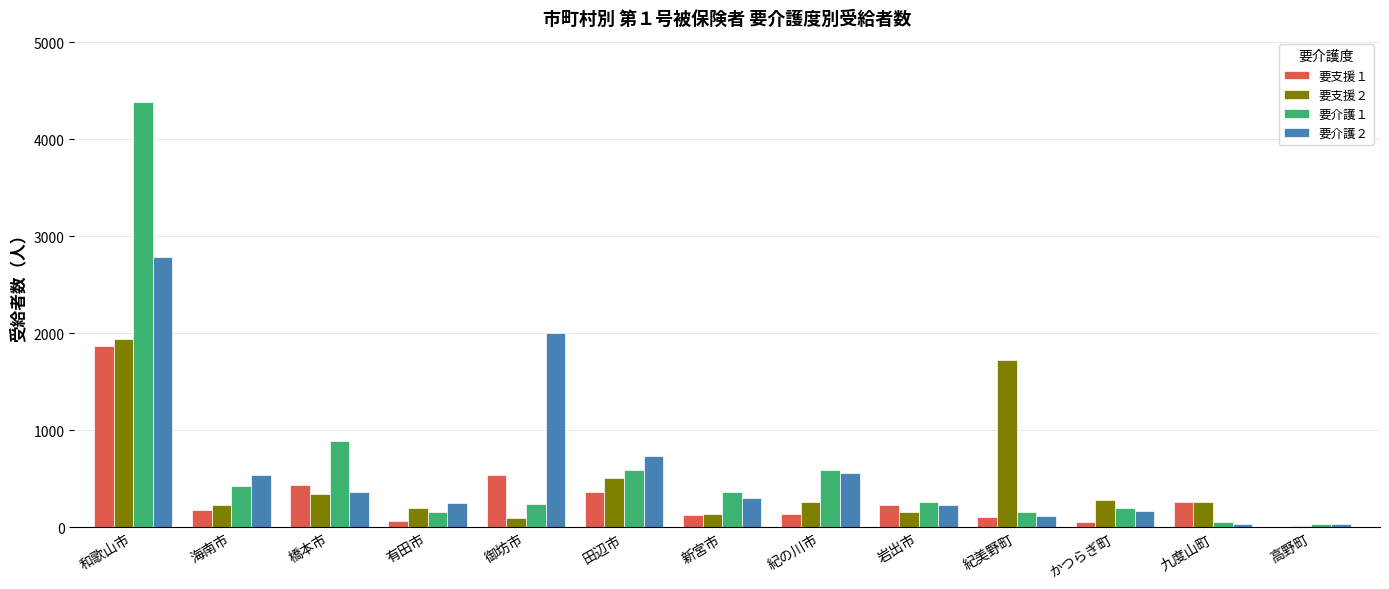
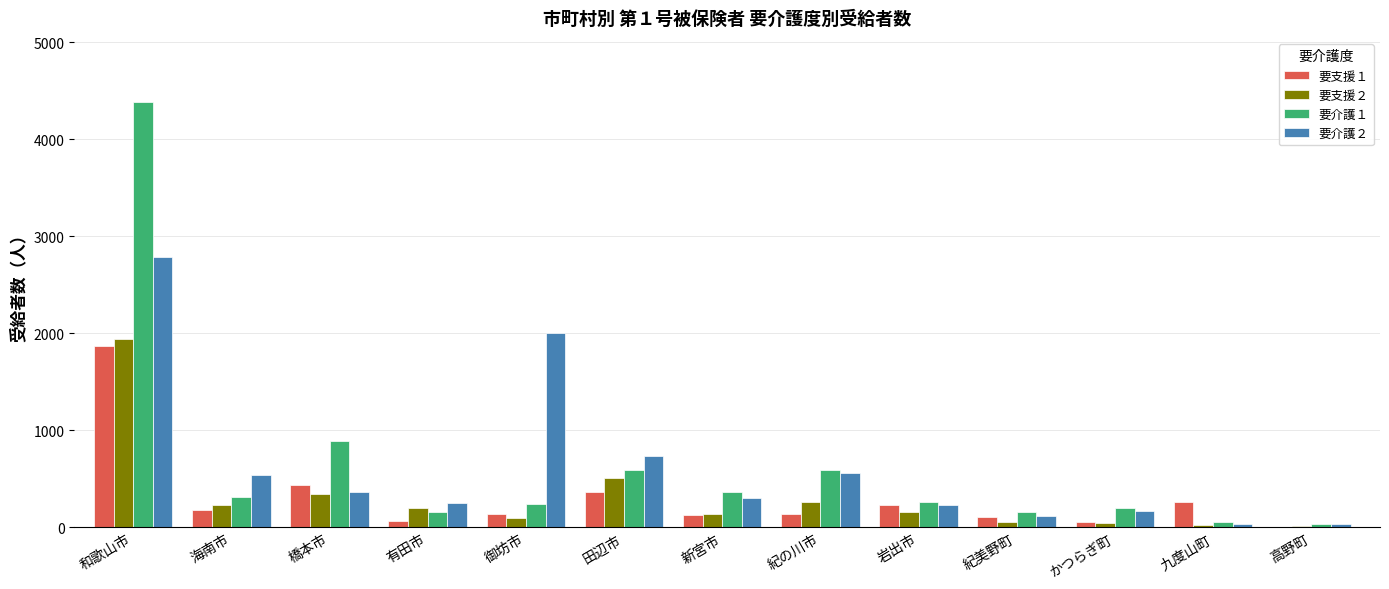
  {
    "要支援１": {
      "和歌山市": 1900,
      "海南市": 200,
      "橋本市": 400,
      "有田市": 100,
-     "御坊市": 500,
+     "御坊市": 100,
      "田辺市": 400,
      "新宮市": 100,
      "紀の川市": 100,
      "岩出市": 200,
      "紀美野町": 100,
      "かつらぎ町": 100,
      "九度山町": 300
    },
    "要支援２": {
      "和歌山市": 1900,
      "海南市": 200,
      "橋本市": 300,
      "有田市": 200,
      "御坊市": 100,
      "田辺市": 500,
      "新宮市": 100,
      "紀の川市": 300,
      "岩出市": 200,
-     "紀美野町": 1700,
-     "かつらぎ町": 300,
-     "九度山町": 300
+     "紀美野町": 100,
+     "かつらぎ町": 0,
+     "九度山町": 0
    },
    "要介護１": {
      "和歌山市": 4400,
-     "海南市": 400,
+     "海南市": 300,
      "橋本市": 900,
      "有田市": 200,
      "御坊市": 200,
      "田辺市": 600,
      "新宮市": 400,
      "紀の川市": 600,
      "岩出市": 300,
      "紀美野町": 200,
      "かつらぎ町": 200,
      "九度山町": 100,
      "高野町": 0
    },
    "要介護２": {
      "和歌山市": 2800,
      "海南市": 500,
      "橋本市": 400,
      "有田市": 300,
      "御坊市": 2000,
      "田辺市": 700,
      "新宮市": 300,
      "紀の川市": 600,
      "岩出市": 200,
      "紀美野町": 100,
      "かつらぎ町": 200,
      "九度山町": 0,
      "高野町": 0
    }
  }
